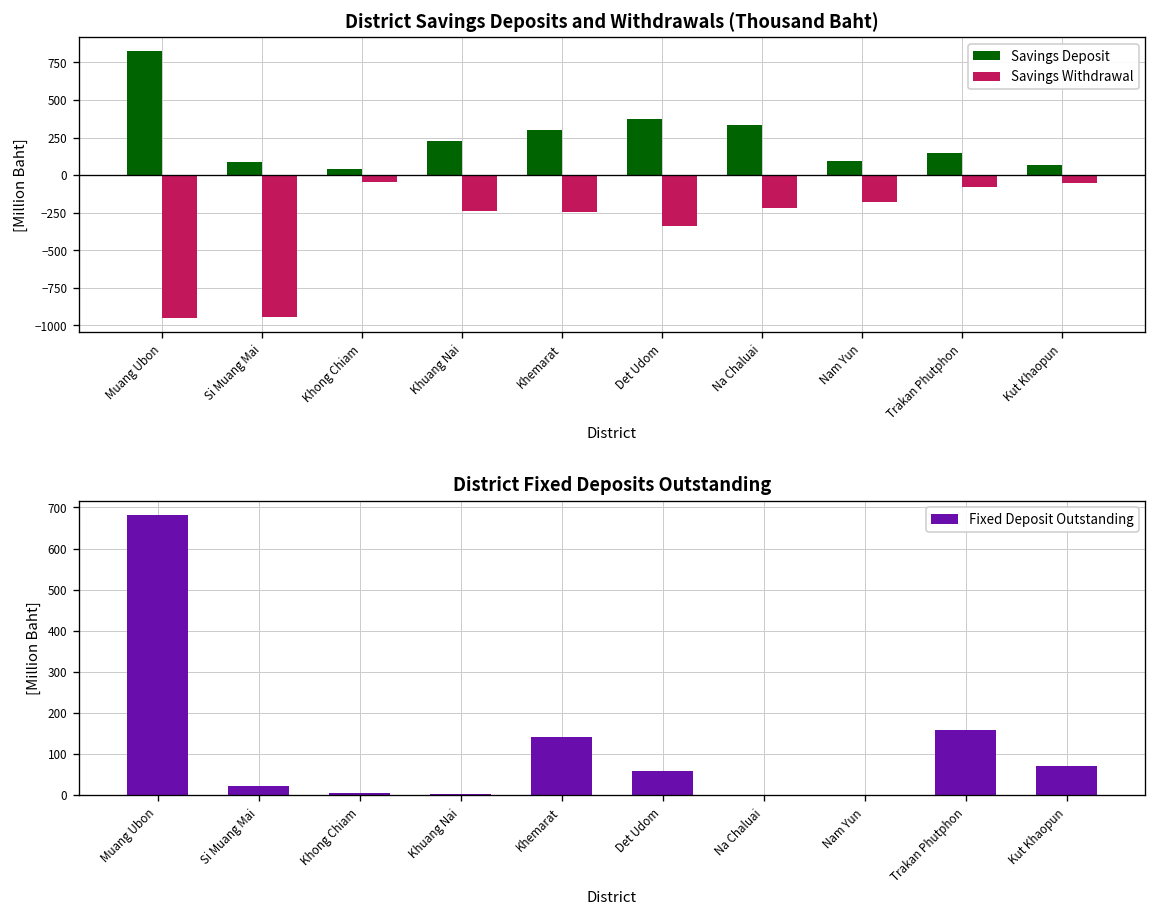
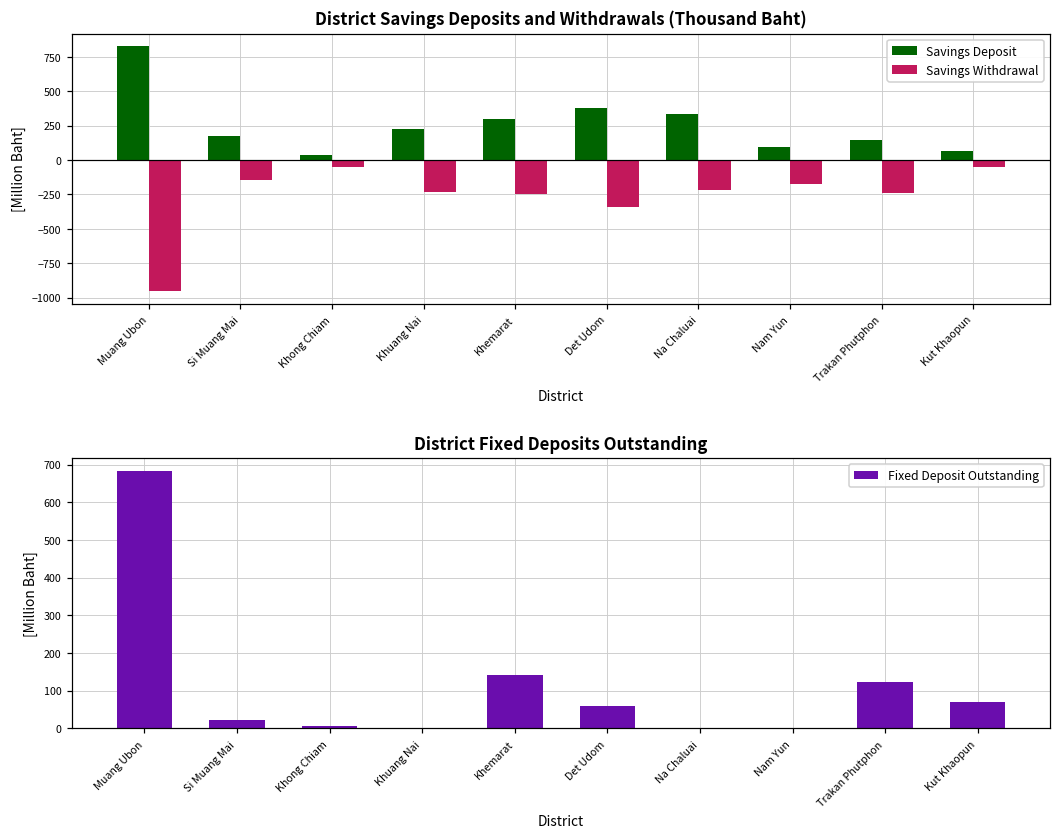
  {
    "District Savings Deposits and Withdrawals (Thousand Baht)": {
      "Savings Deposit": {
        "Muang Ubon": 830,
-       "Si Muang Mai": 90,
+       "Si Muang Mai": 170,
        "Khong Chiam": 40,
        "Khuang Nai": 230,
        "Khemarat": 300,
        "Det Udom": 370,
        "Na Chaluai": 340,
        "Nam Yun": 100,
        "Trakan Phutphon": 140,
        "Kut Khaopun": 70
      },
      "Savings Withdrawal": {
        "Muang Ubon": -950,
-       "Si Muang Mai": -950,
+       "Si Muang Mai": -140,
        "Khong Chiam": -50,
        "Khuang Nai": -240,
        "Khemarat": -250,
        "Det Udom": -340,
        "Na Chaluai": -220,
        "Nam Yun": -180,
-       "Trakan Phutphon": -80,
+       "Trakan Phutphon": -240,
        "Kut Khaopun": -50
      }
    },
    "District Fixed Deposits Outstanding": {
      "Muang Ubon": 680,
      "Si Muang Mai": 20,
      "Khemarat": 140,
      "Det Udom": 60,
-     "Trakan Phutphon": 160,
+     "Trakan Phutphon": 120,
      "Kut Khaopun": 70
    }
  }
